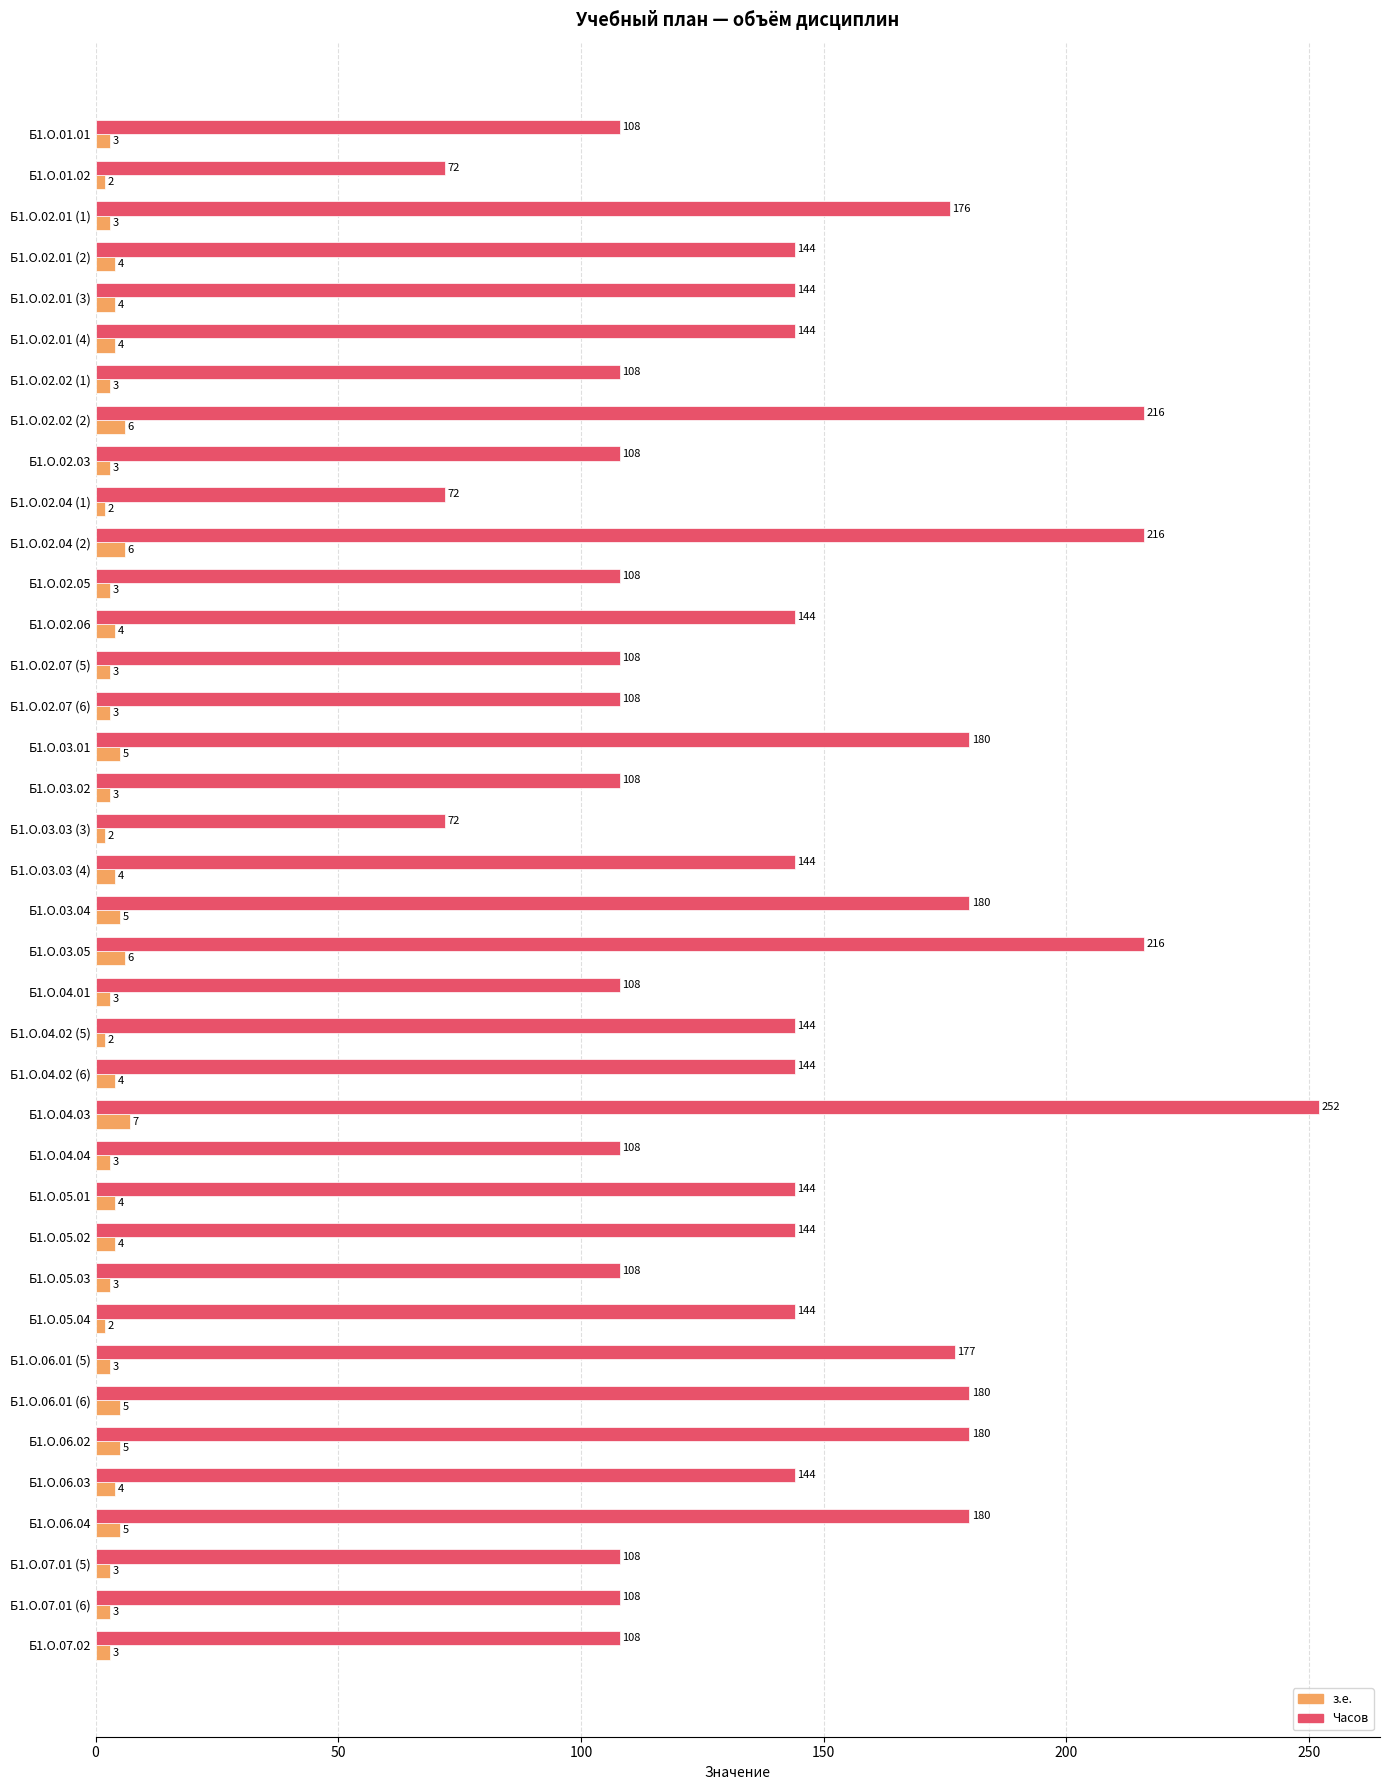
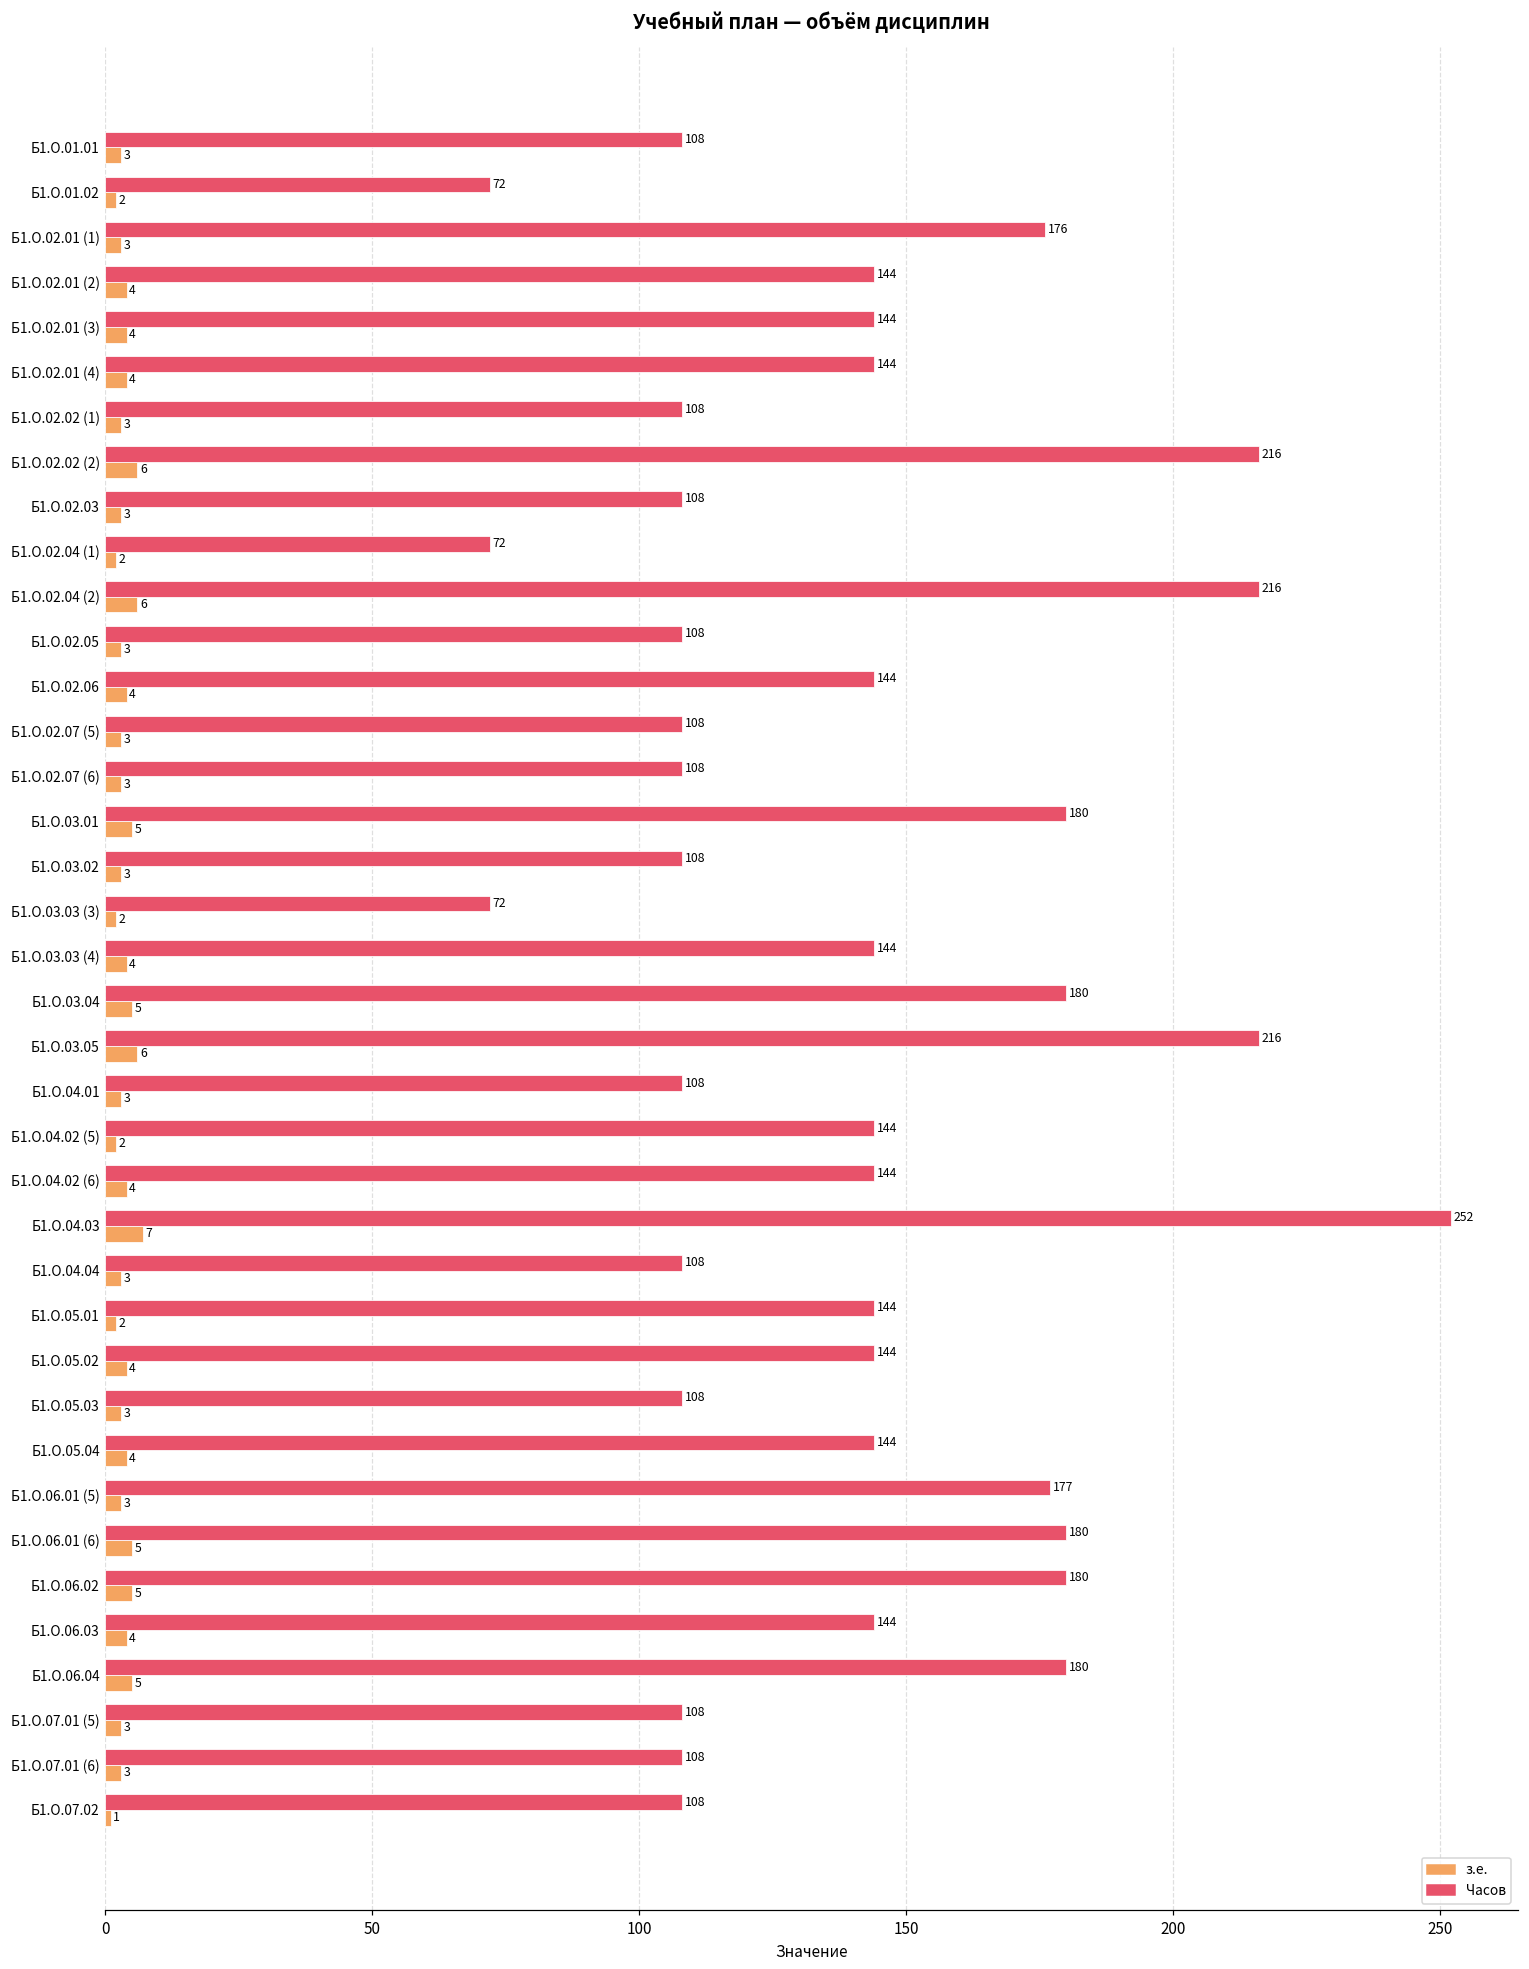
  {
    "з.е.": {
      "Б1.О.01.01": 3,
      "Б1.О.01.02": 2,
      "Б1.О.02.01 (1)": 3,
      "Б1.О.02.01 (2)": 4,
      "Б1.О.02.01 (3)": 4,
      "Б1.О.02.01 (4)": 4,
      "Б1.О.02.02 (1)": 3,
      "Б1.О.02.02 (2)": 6,
      "Б1.О.02.03": 3,
      "Б1.О.02.04 (1)": 2,
      "Б1.О.02.04 (2)": 6,
      "Б1.О.02.05": 3,
      "Б1.О.02.06": 4,
      "Б1.О.02.07 (5)": 3,
      "Б1.О.02.07 (6)": 3,
      "Б1.О.03.01": 5,
      "Б1.О.03.02": 3,
      "Б1.О.03.03 (3)": 2,
      "Б1.О.03.03 (4)": 4,
      "Б1.О.03.04": 5,
      "Б1.О.03.05": 6,
      "Б1.О.04.01": 3,
      "Б1.О.04.02 (5)": 2,
      "Б1.О.04.02 (6)": 4,
      "Б1.О.04.03": 7,
      "Б1.О.04.04": 3,
-     "Б1.О.05.01": 4,
+     "Б1.О.05.01": 2,
      "Б1.О.05.02": 4,
      "Б1.О.05.03": 3,
-     "Б1.О.05.04": 2,
+     "Б1.О.05.04": 4,
      "Б1.О.06.01 (5)": 3,
      "Б1.О.06.01 (6)": 5,
      "Б1.О.06.02": 5,
      "Б1.О.06.03": 4,
      "Б1.О.06.04": 5,
      "Б1.О.07.01 (5)": 3,
      "Б1.О.07.01 (6)": 3,
-     "Б1.О.07.02": 3
+     "Б1.О.07.02": 1
    },
    "Часов": {
      "Б1.О.01.01": 108,
      "Б1.О.01.02": 72,
      "Б1.О.02.01 (1)": 176,
      "Б1.О.02.01 (2)": 144,
      "Б1.О.02.01 (3)": 144,
      "Б1.О.02.01 (4)": 144,
      "Б1.О.02.02 (1)": 108,
      "Б1.О.02.02 (2)": 216,
      "Б1.О.02.03": 108,
      "Б1.О.02.04 (1)": 72,
      "Б1.О.02.04 (2)": 216,
      "Б1.О.02.05": 108,
      "Б1.О.02.06": 144,
      "Б1.О.02.07 (5)": 108,
      "Б1.О.02.07 (6)": 108,
      "Б1.О.03.01": 180,
      "Б1.О.03.02": 108,
      "Б1.О.03.03 (3)": 72,
      "Б1.О.03.03 (4)": 144,
      "Б1.О.03.04": 180,
      "Б1.О.03.05": 216,
      "Б1.О.04.01": 108,
      "Б1.О.04.02 (5)": 144,
      "Б1.О.04.02 (6)": 144,
      "Б1.О.04.03": 252,
      "Б1.О.04.04": 108,
      "Б1.О.05.01": 144,
      "Б1.О.05.02": 144,
      "Б1.О.05.03": 108,
      "Б1.О.05.04": 144,
      "Б1.О.06.01 (5)": 177,
      "Б1.О.06.01 (6)": 180,
      "Б1.О.06.02": 180,
      "Б1.О.06.03": 144,
      "Б1.О.06.04": 180,
      "Б1.О.07.01 (5)": 108,
      "Б1.О.07.01 (6)": 108,
      "Б1.О.07.02": 108
    }
  }
